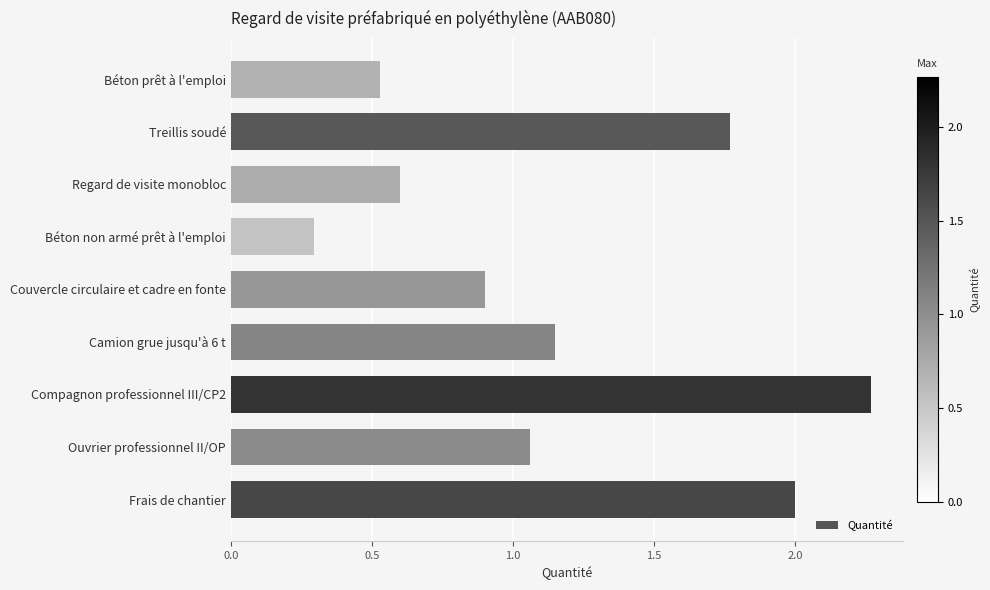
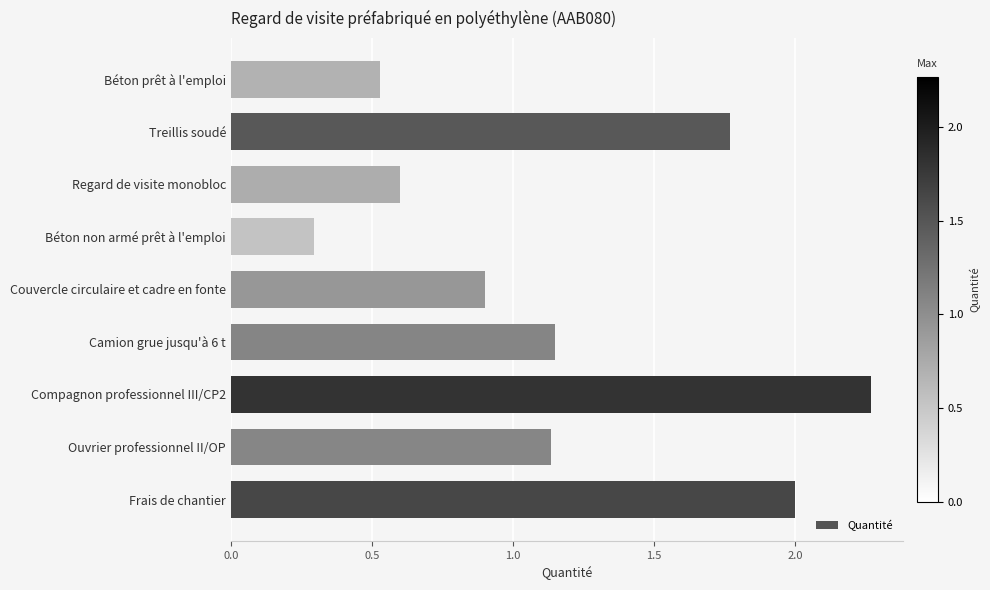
  {
    "Béton prêt à l'emploi": 0.53,
    "Treillis soudé": 1.77,
    "Regard de visite monobloc": 0.60,
    "Béton non armé prêt à l'emploi": 0.29,
    "Couvercle circulaire et cadre en fonte": 0.90,
    "Camion grue jusqu'à 6 t": 1.15,
    "Compagnon professionnel III/CP2": 2.27,
-   "Ouvrier professionnel II/OP": 1.06,
+   "Ouvrier professionnel II/OP": 1.13,
    "Frais de chantier": 2.00
  }
